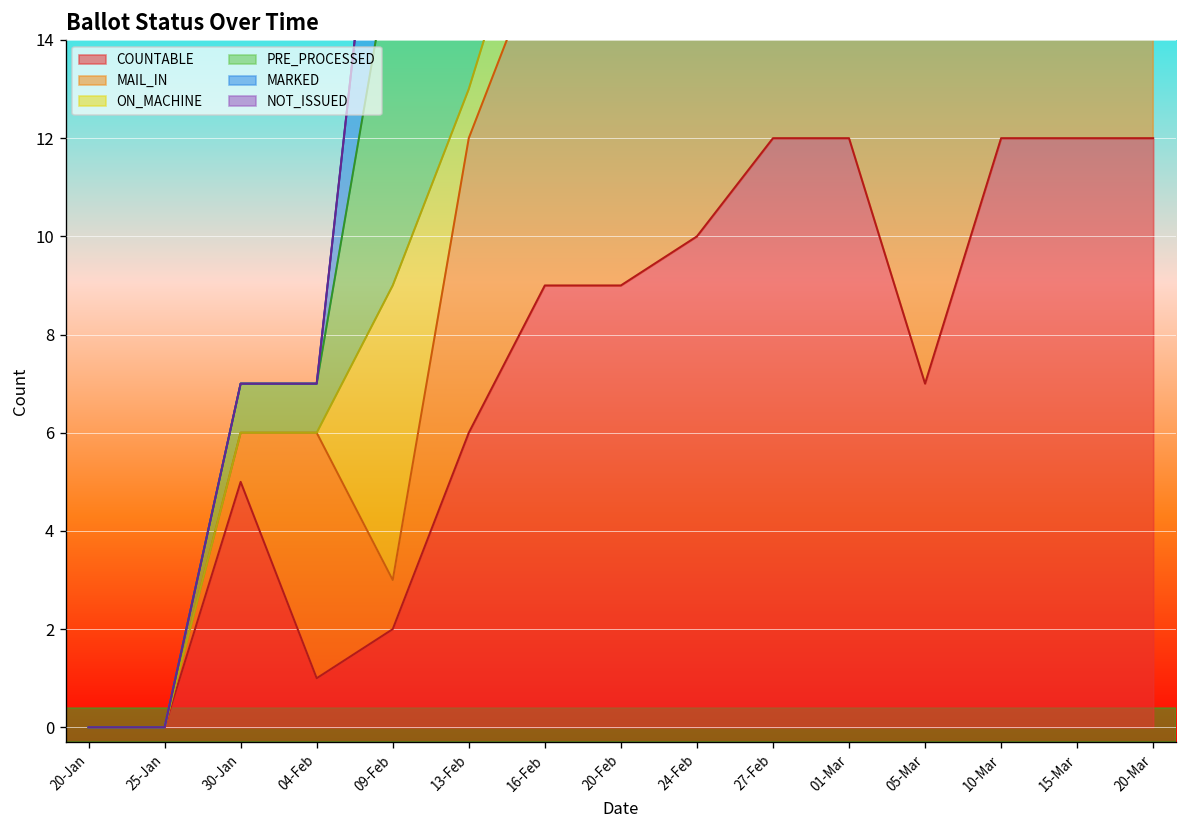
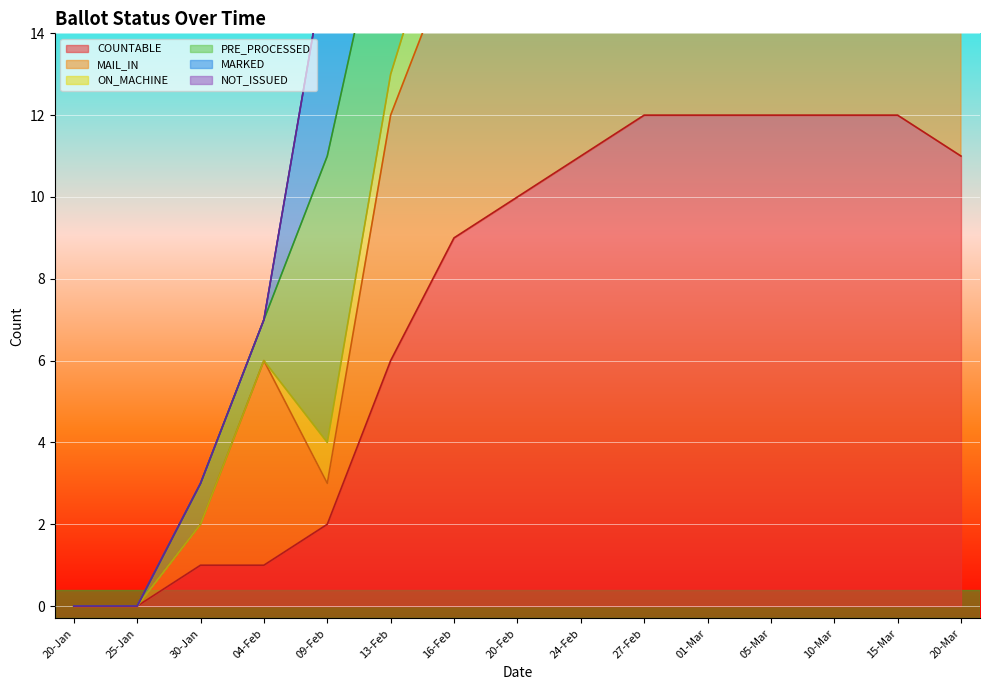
  {
    "COUNTABLE": {
-     "30-Jan": 5,
+     "30-Jan": 1,
      "04-Feb": 1,
      "09-Feb": 2,
      "13-Feb": 6,
      "16-Feb": 9,
-     "20-Feb": 9,
-     "24-Feb": 10,
+     "20-Feb": 10,
+     "24-Feb": 11,
      "27-Feb": 12,
      "01-Mar": 12,
-     "05-Mar": 7,
+     "05-Mar": 12,
      "10-Mar": 12,
      "15-Mar": 12,
-     "20-Mar": 12
+     "20-Mar": 11
    },
    "MAIL_IN": {
      "09-Feb": 1,
      "13-Feb": 6
    },
    "ON_MACHINE": {
-     "09-Feb": 6,
+     "09-Feb": 1,
      "13-Feb": 1
    }
  }
